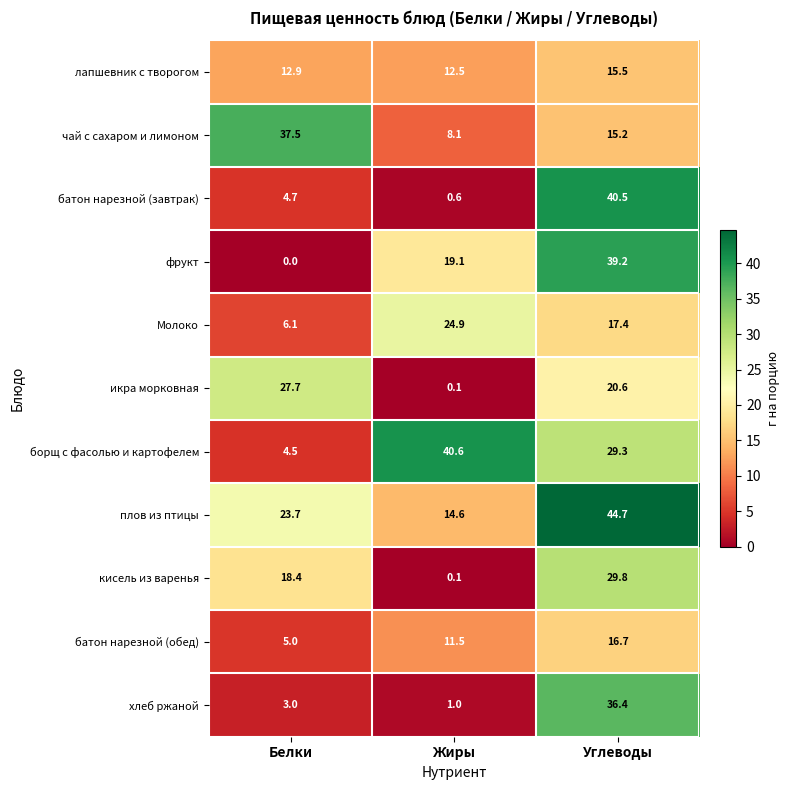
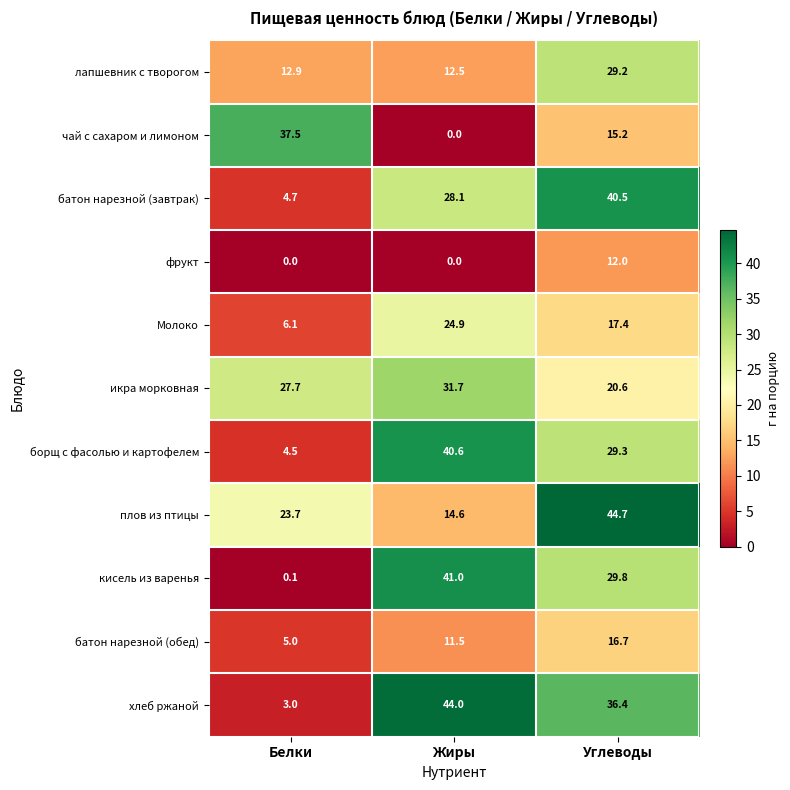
  {
    "лапшевник с творогом": {
      "Белки": 12.9,
      "Жиры": 12.5,
-     "Углеводы": 15.5
+     "Углеводы": 29.2
    },
    "чай с сахаром и лимоном": {
      "Белки": 37.5,
-     "Жиры": 8.1,
+     "Жиры": 0.0,
      "Углеводы": 15.2
    },
    "батон нарезной (завтрак)": {
      "Белки": 4.7,
-     "Жиры": 0.6,
+     "Жиры": 28.1,
      "Углеводы": 40.5
    },
    "фрукт": {
      "Белки": 0.0,
-     "Жиры": 19.1,
-     "Углеводы": 39.2
+     "Жиры": 0.0,
+     "Углеводы": 12.0
    },
    "Молоко": {
      "Белки": 6.1,
      "Жиры": 24.9,
      "Углеводы": 17.4
    },
    "икра морковная": {
      "Белки": 27.7,
-     "Жиры": 0.1,
+     "Жиры": 31.7,
      "Углеводы": 20.6
    },
    "борщ с фасолью и картофелем": {
      "Белки": 4.5,
      "Жиры": 40.6,
      "Углеводы": 29.3
    },
    "плов из птицы": {
      "Белки": 23.7,
      "Жиры": 14.6,
      "Углеводы": 44.7
    },
    "кисель из варенья": {
-     "Белки": 18.4,
-     "Жиры": 0.1,
+     "Белки": 0.1,
+     "Жиры": 41.0,
      "Углеводы": 29.8
    },
    "батон нарезной (обед)": {
      "Белки": 5.0,
      "Жиры": 11.5,
      "Углеводы": 16.7
    },
    "хлеб ржаной": {
      "Белки": 3.0,
-     "Жиры": 1.0,
+     "Жиры": 44.0,
      "Углеводы": 36.4
    }
  }
